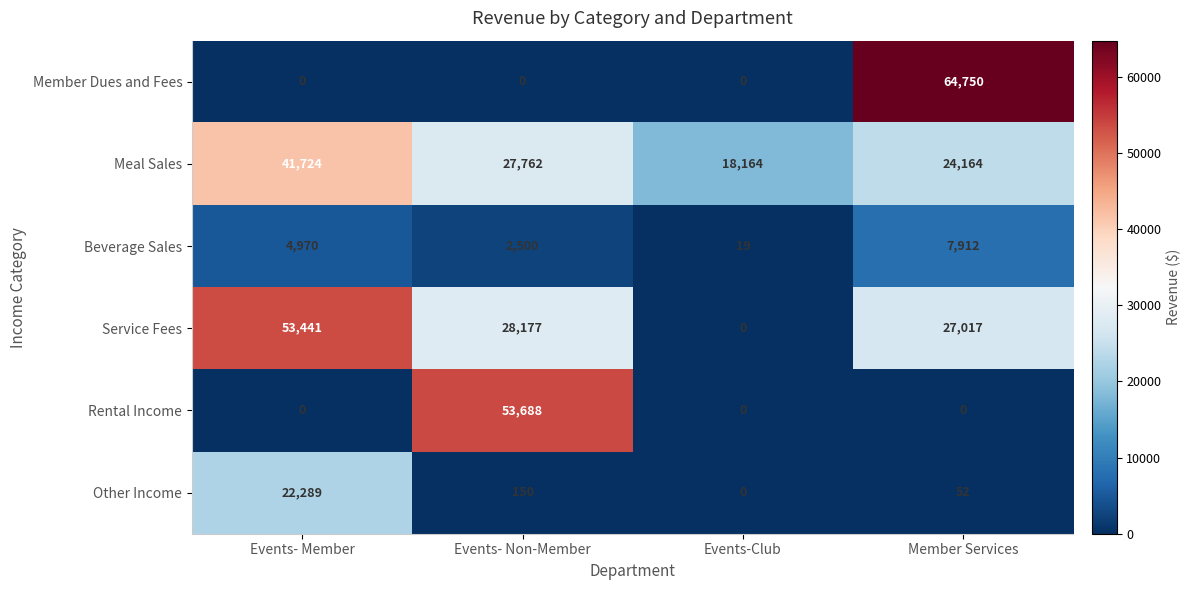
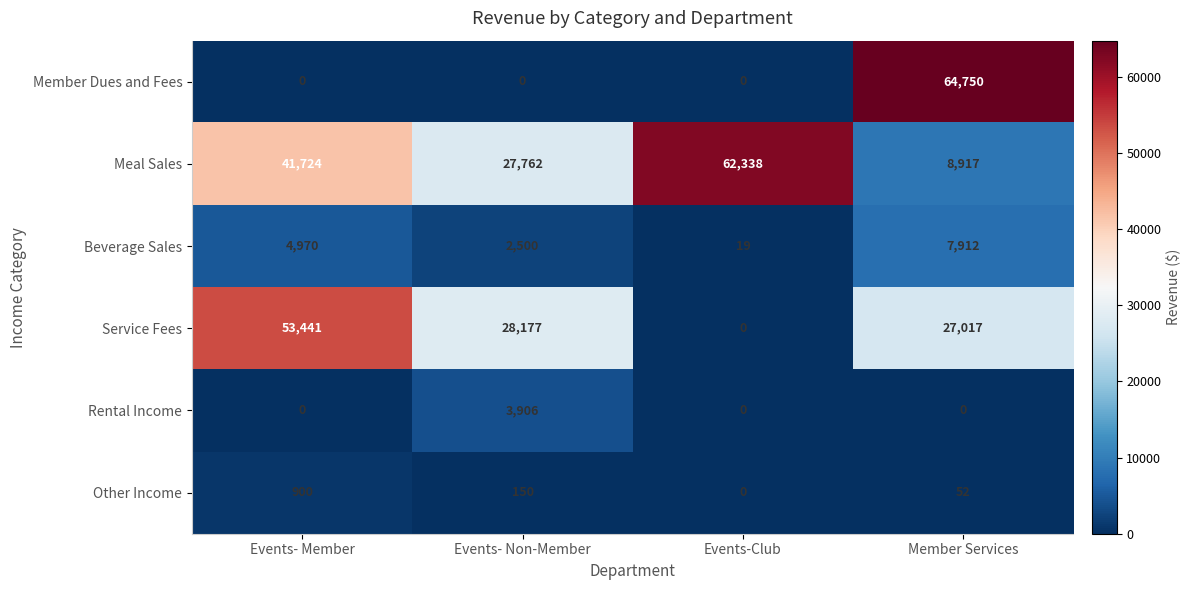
  {
    "Member Dues and Fees": {
      "Member Services": "64,750"
    },
    "Meal Sales": {
      "Events- Member": "41,724",
      "Events- Non-Member": "27,762",
-     "Events-Club": "18,164",
-     "Member Services": "24,164"
+     "Events-Club": "62,338",
+     "Member Services": "8,917"
    },
    "Beverage Sales": {
      "Events- Member": "4,970",
      "Events- Non-Member": "2,500",
      "Member Services": "7,912"
    },
    "Service Fees": {
      "Events- Member": "53,441",
      "Events- Non-Member": "28,177",
      "Member Services": "27,017"
    },
    "Rental Income": {
-     "Events- Non-Member": "53,688"
+     "Events- Non-Member": "3,906"
    },
    "Other Income": {
-     "Events- Member": "22,289"
+     "Events- Member": "900"
    }
  }
